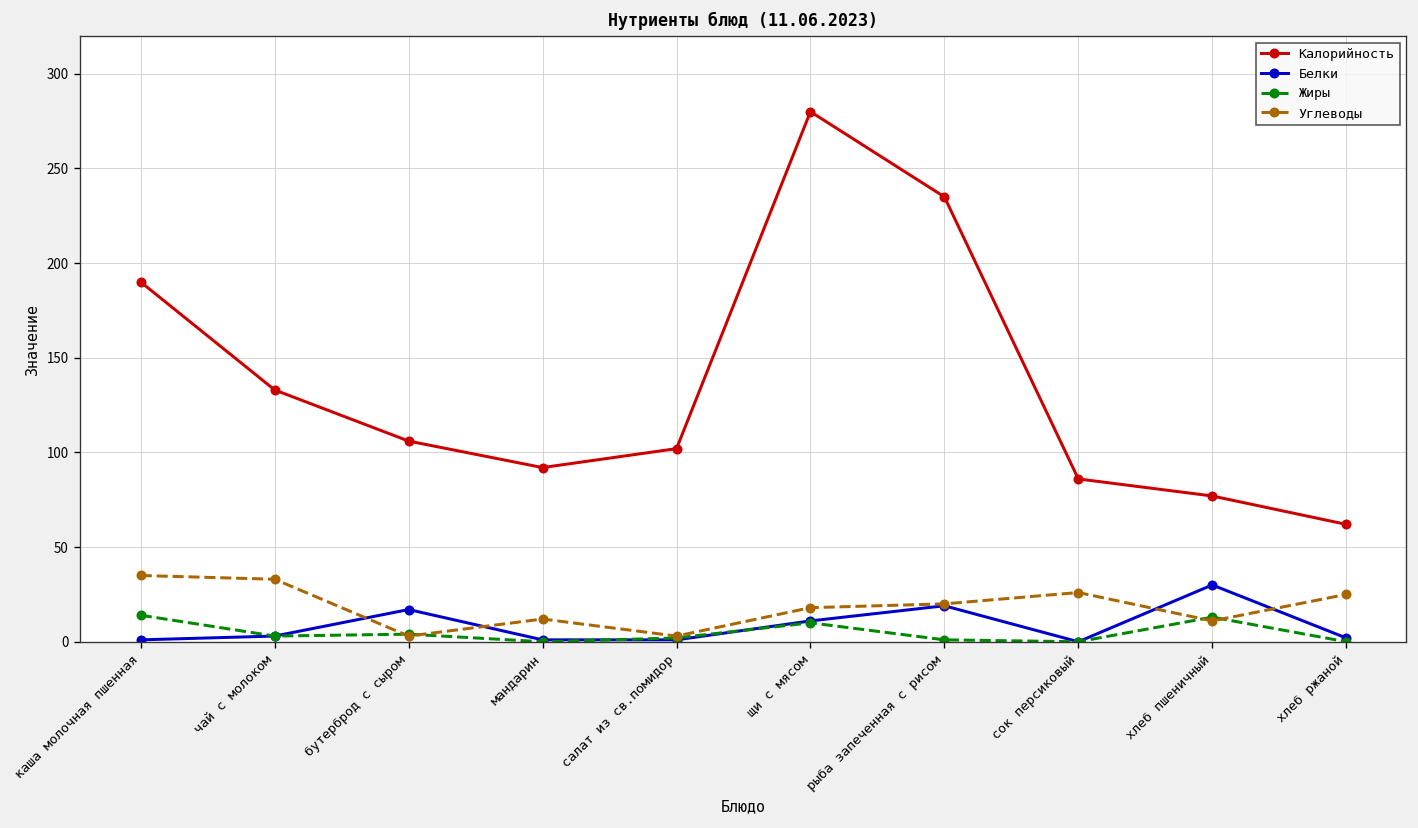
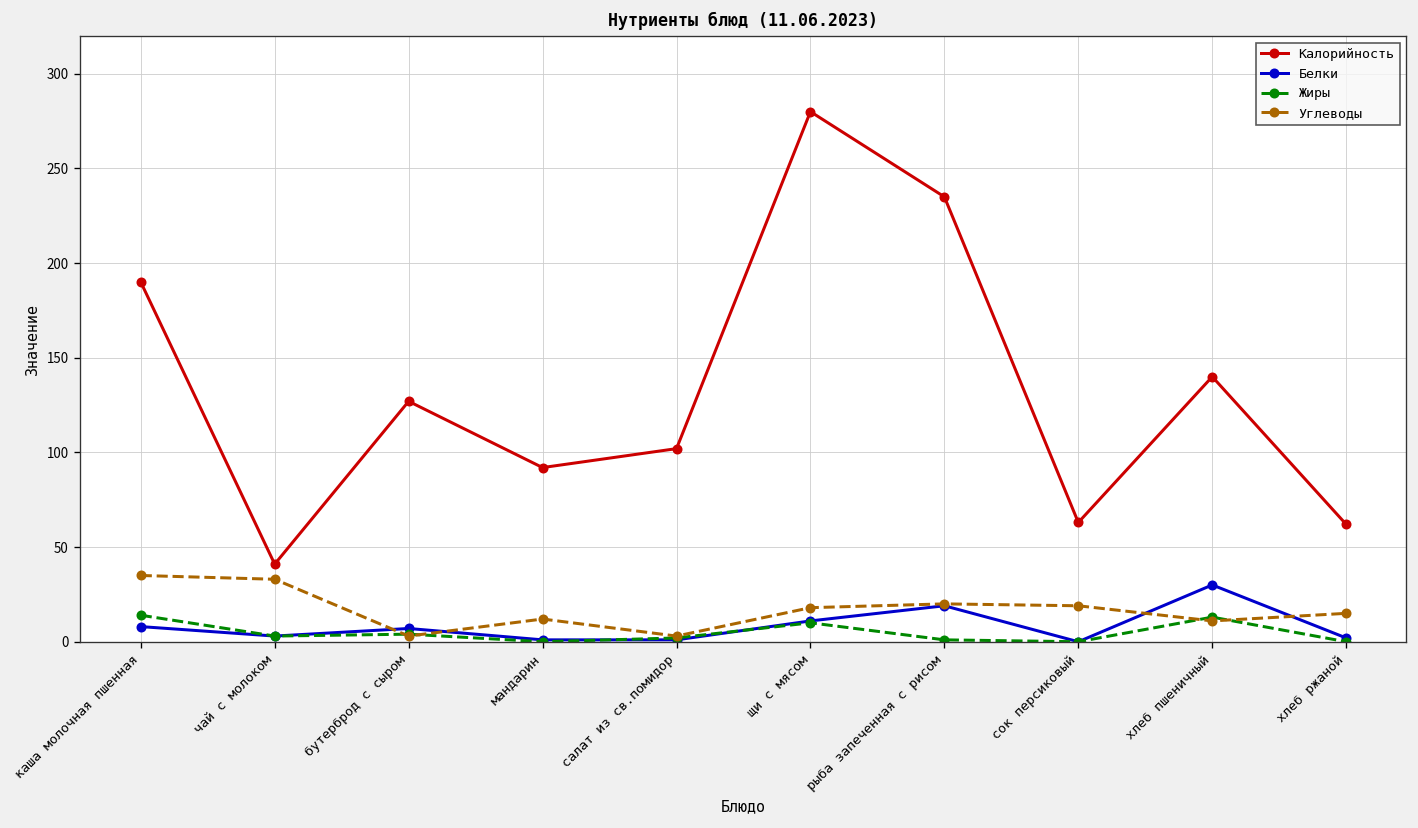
  {
    "Калорийность": {
      "каша молочная пшенная": 190,
-     "чай с молоком": 133,
-     "бутерброд с сыром": 106,
+     "чай с молоком": 41,
+     "бутерброд с сыром": 127,
      "мандарин": 92,
      "салат из св.помидор": 102,
      "щи с мясом": 280,
      "рыба запеченная с рисом": 235,
-     "сок персиковый": 86,
-     "хлеб пшеничный": 77,
+     "сок персиковый": 63,
+     "хлеб пшеничный": 140,
      "хлеб ржаной": 62
    },
    "Белки": {
-     "каша молочная пшенная": 1,
-     "бутерброд с сыром": 17,
+     "каша молочная пшенная": 8,
+     "бутерброд с сыром": 7,
      "хлеб пшеничный": 30,
      "хлеб ржаной": 2
    },
    "Жиры": {
      "каша молочная пшенная": 14,
      "рыба запеченная с рисом": 1,
      "хлеб пшеничный": 13,
      "хлеб ржаной": 0
    },
    "Углеводы": {
      "каша молочная пшенная": 35,
      "чай с молоком": 33,
      "мандарин": 12,
      "щи с мясом": 18,
-     "сок персиковый": 26,
+     "сок персиковый": 19,
      "хлеб пшеничный": 11,
-     "хлеб ржаной": 25
+     "хлеб ржаной": 15
    }
  }
